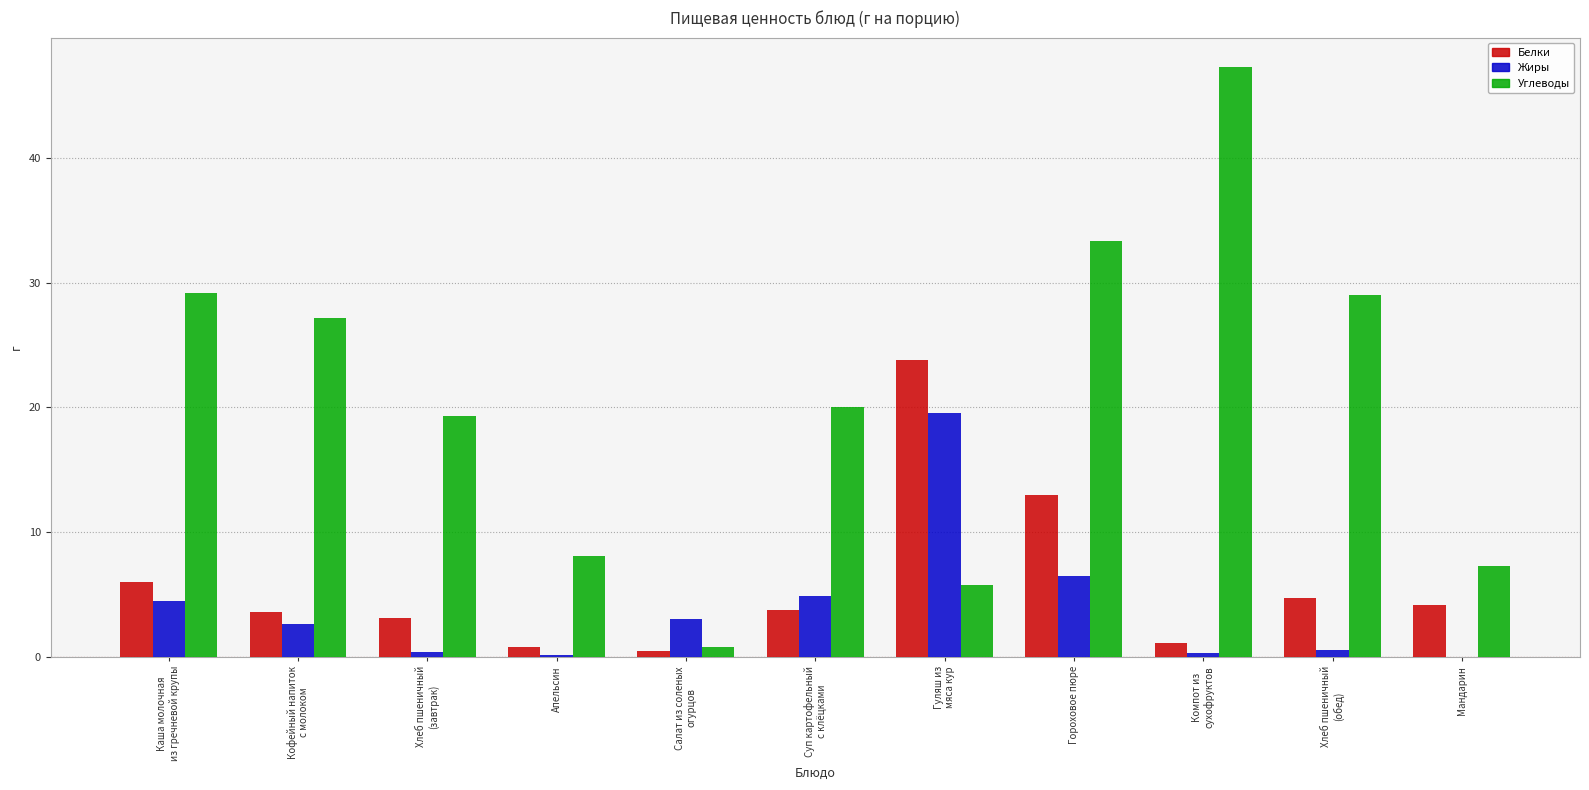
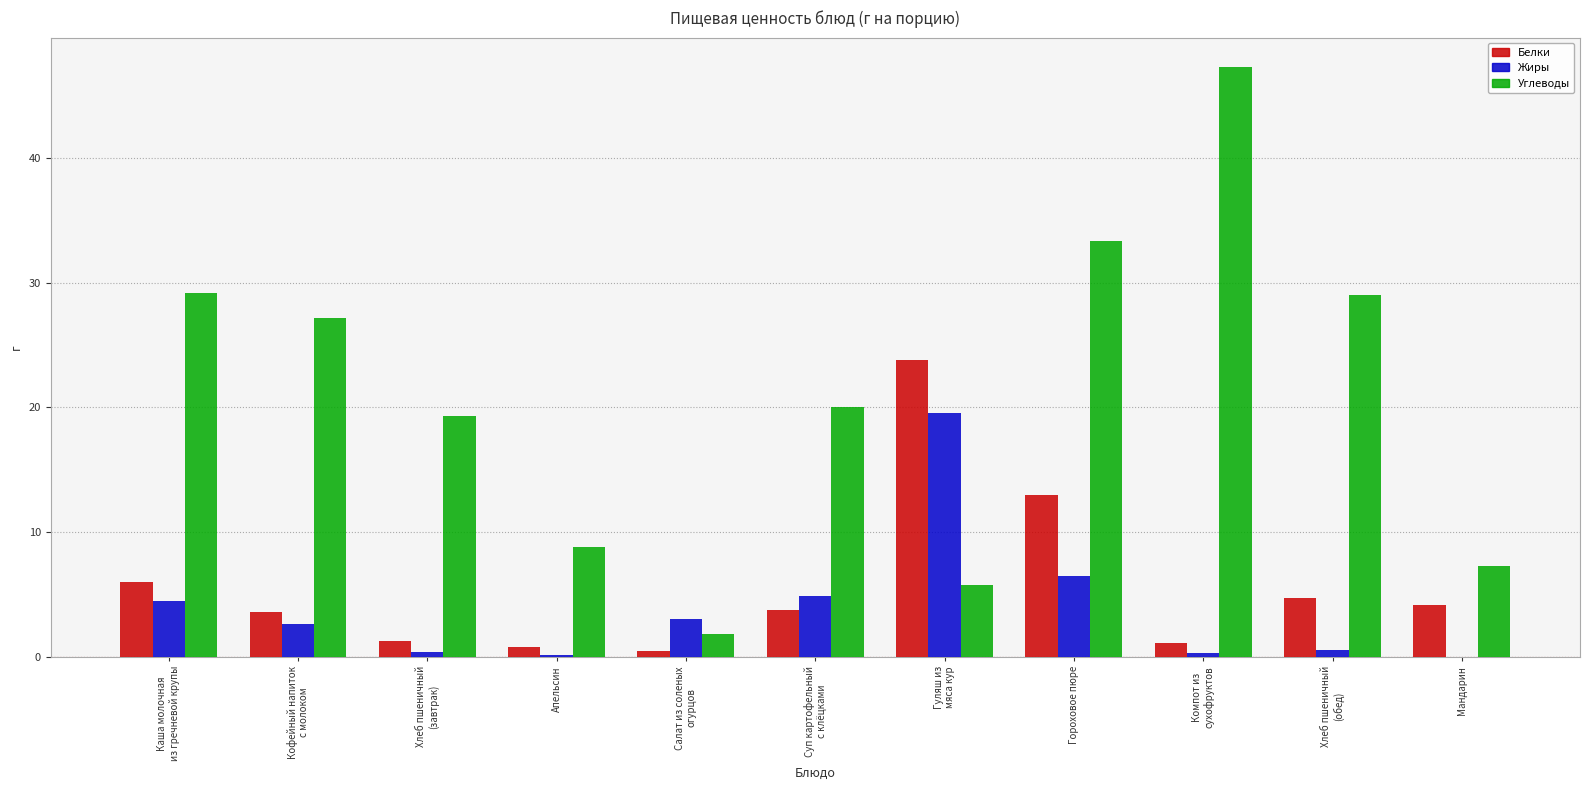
  {
    "Белки": {
      "Каша молочная из гречневой крупы": 6.0,
      "Кофейный напиток с молоком": 3.6,
-     "Хлеб пшеничный (завтрак)": 3.2,
+     "Хлеб пшеничный (завтрак)": 1.3,
      "Апельсин": 0.8,
      "Салат из соленых огурцов": 0.5,
      "Суп картофельный с клёцками": 3.8,
      "Гуляш из мяса кур": 23.8,
      "Гороховое пюре": 13.0,
      "Компот из сухофруктов": 1.2,
      "Хлеб пшеничный (обед)": 4.7,
      "Мандарин": 4.2
    },
    "Жиры": {
      "Каша молочная из гречневой крупы": 4.5,
      "Кофейный напиток с молоком": 2.7,
      "Хлеб пшеничный (завтрак)": 0.4,
      "Салат из соленых огурцов": 3.1,
      "Суп картофельный с клёцками": 4.9,
      "Гуляш из мяса кур": 19.5,
      "Гороховое пюре": 6.5,
      "Компот из сухофруктов": 0.3,
      "Хлеб пшеничный (обед)": 0.6,
      "Мандарин": 0.0
    },
    "Углеводы": {
      "Каша молочная из гречневой крупы": 29.2,
      "Кофейный напиток с молоком": 27.2,
      "Хлеб пшеничный (завтрак)": 19.3,
-     "Апельсин": 8.1,
-     "Салат из соленых огурцов": 0.8,
+     "Апельсин": 8.8,
+     "Салат из соленых огурцов": 1.9,
      "Суп картофельный с клёцками": 20.0,
      "Гуляш из мяса кур": 5.7,
      "Гороховое пюре": 33.4,
      "Компот из сухофруктов": 47.3,
      "Хлеб пшеничный (обед)": 29.0,
      "Мандарин": 7.3
    }
  }
